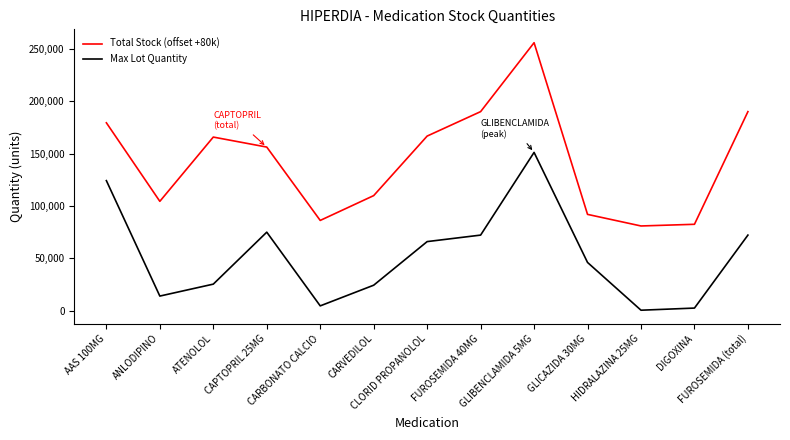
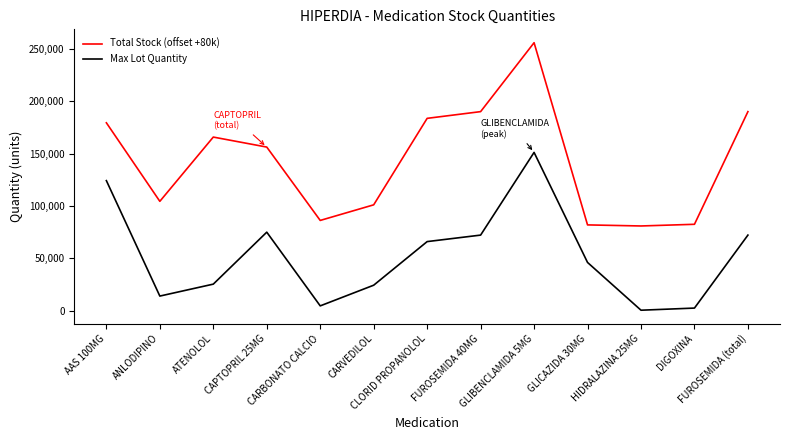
  {
    "Total Stock (offset +80k)": {
      "AAS 100MG": "179,000",
      "ANLODIPINO": "104,000",
      "ATENOLOL": "166,000",
      "CAPTOPRIL 25MG": "156,000",
      "CARBONATO CALCIO": "86,000",
-     "CARVEDILOL": "110,000",
-     "CLORID PROPANOLOL": "167,000",
+     "CARVEDILOL": "101,000",
+     "CLORID PROPANOLOL": "184,000",
      "FUROSEMIDA 40MG": "190,000",
      "GLIBENCLAMIDA 5MG": "256,000",
-     "GLICAZIDA 30MG": "92,000",
+     "GLICAZIDA 30MG": "82,000",
      "HIDRALAZINA 25MG": "81,000",
      "DIGOXINA": "83,000",
      "FUROSEMIDA (total)": "190,000"
    },
    "Max Lot Quantity": {
      "AAS 100MG": "124,000",
      "ANLODIPINO": "14,000",
      "ATENOLOL": "25,000",
      "CAPTOPRIL 25MG": "75,000",
      "CARBONATO CALCIO": "5,000",
      "CARVEDILOL": "24,000",
      "CLORID PROPANOLOL": "66,000",
      "FUROSEMIDA 40MG": "72,000",
      "GLIBENCLAMIDA 5MG": "151,000",
      "GLICAZIDA 30MG": "46,000",
      "HIDRALAZINA 25MG": "0",
      "DIGOXINA": "3,000",
      "FUROSEMIDA (total)": "72,000"
    }
  }
